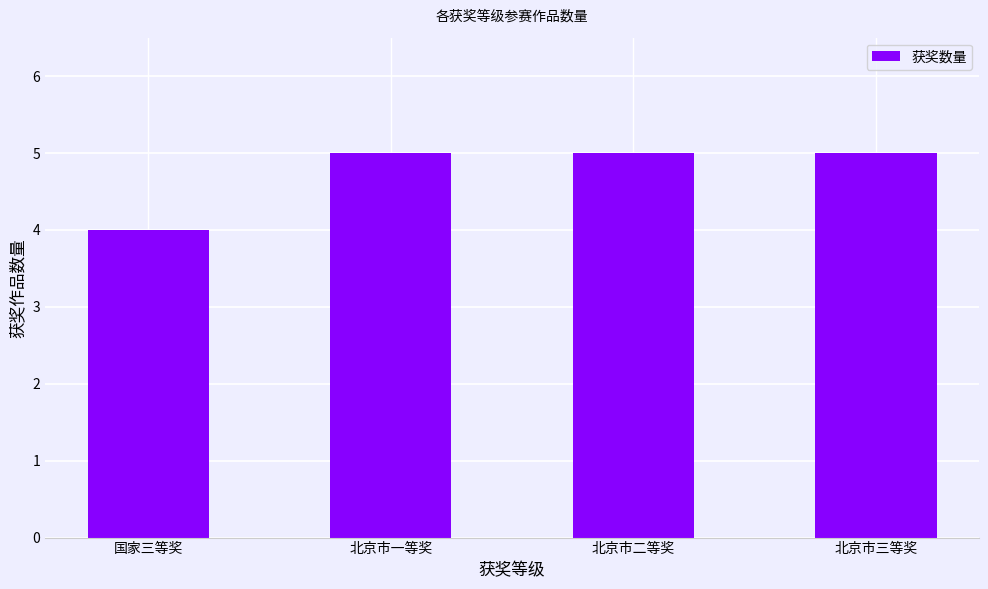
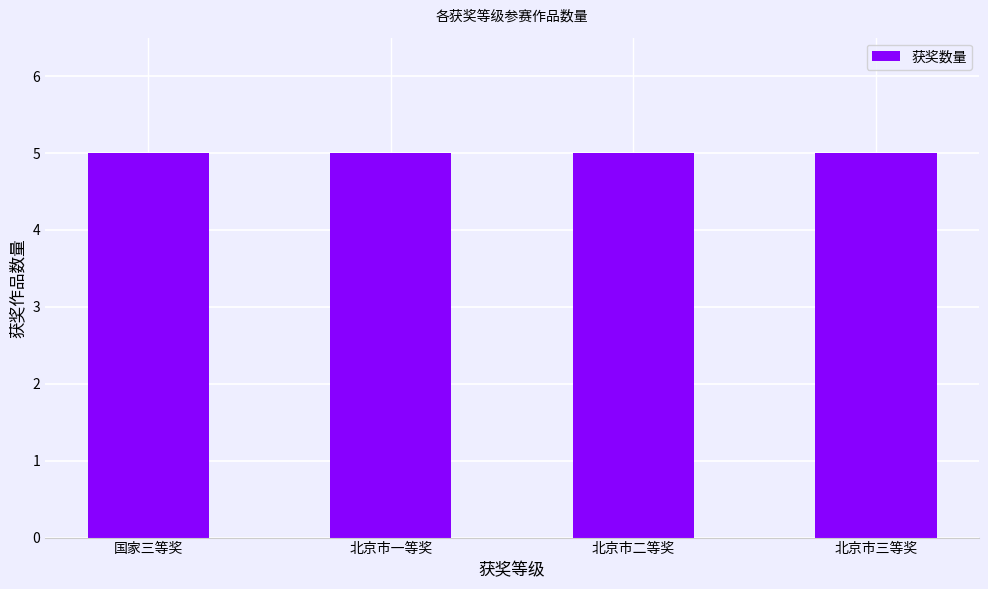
  {
-   "国家三等奖": 4,
+   "国家三等奖": 5,
    "北京市一等奖": 5,
    "北京市二等奖": 5,
    "北京市三等奖": 5
  }
